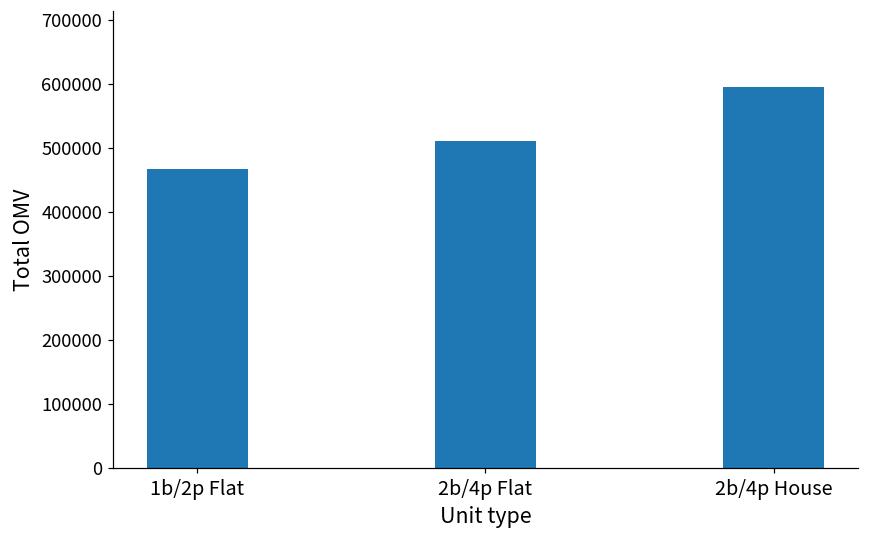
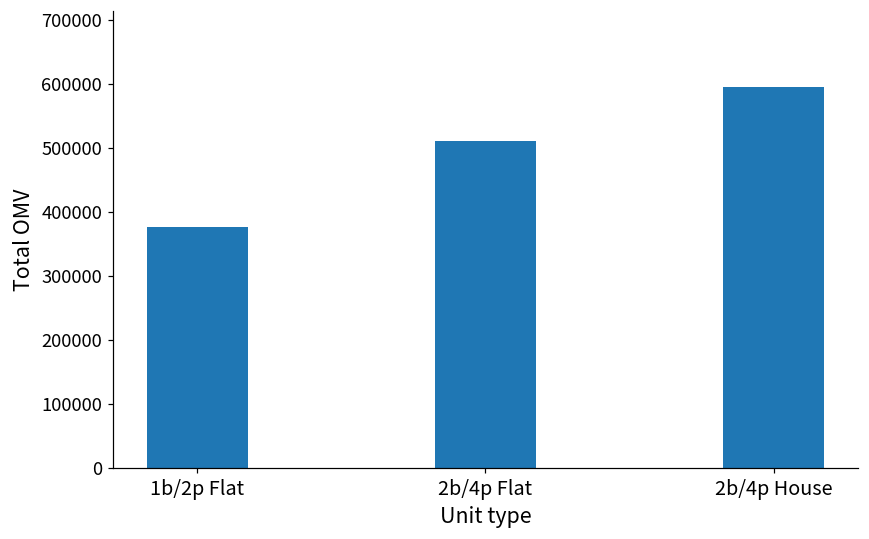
  {
-   "1b/2p Flat": 470000,
+   "1b/2p Flat": 380000,
    "2b/4p Flat": 510000,
    "2b/4p House": 600000
  }
